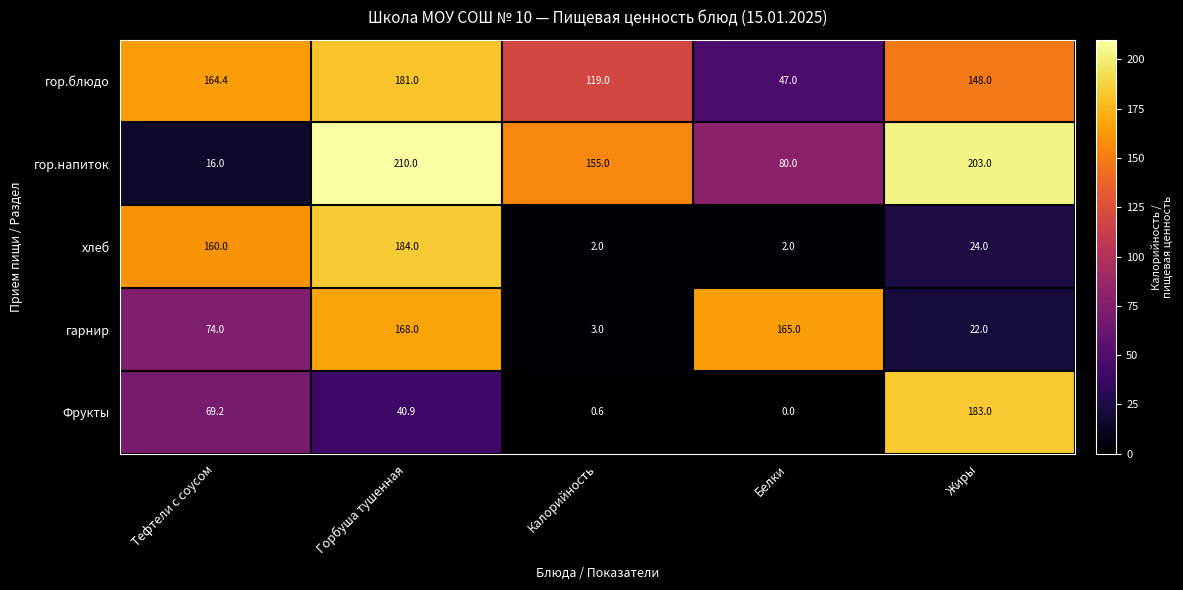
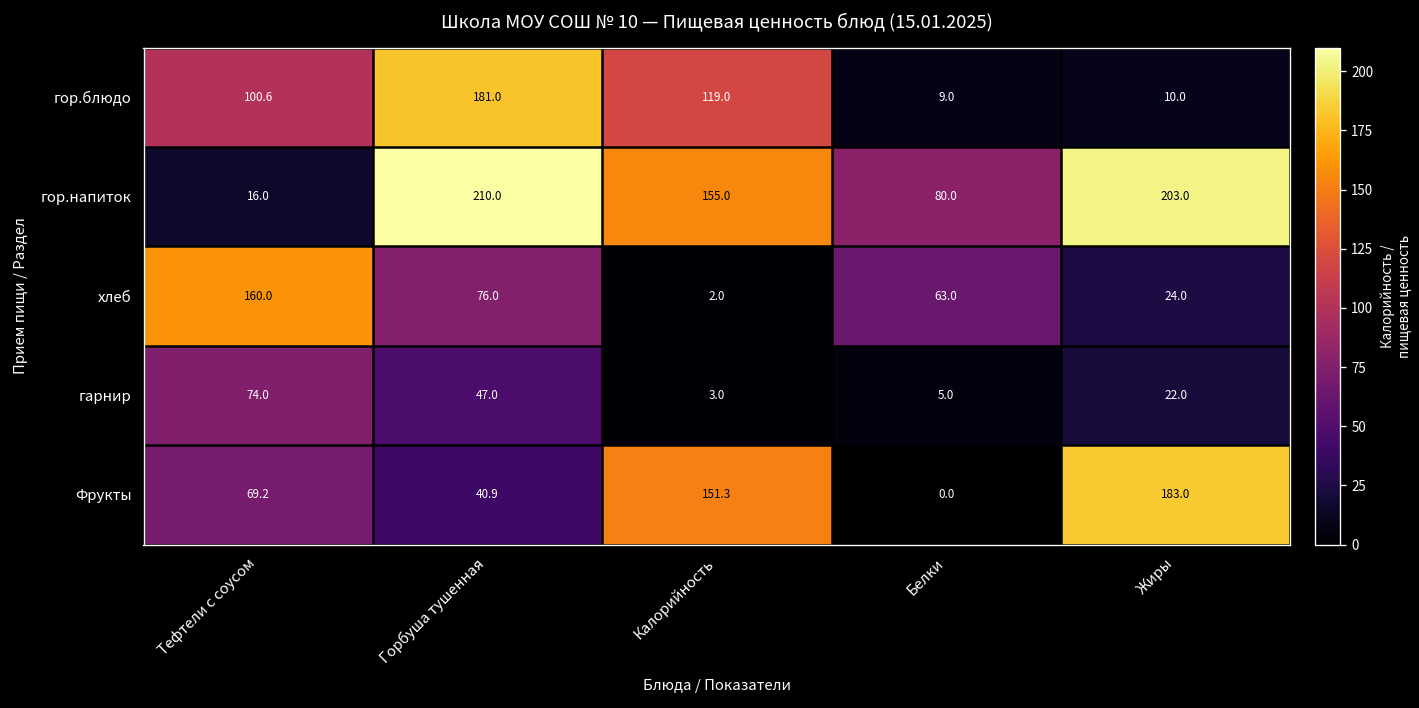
  {
    "гор.блюдо": {
-     "Тефтели с соусом": 164.4,
+     "Тефтели с соусом": 100.6,
      "Горбуша тушенная": 181.0,
      "Калорийность": 119.0,
-     "Белки": 47.0,
-     "Жиры": 148.0
+     "Белки": 9.0,
+     "Жиры": 10.0
    },
    "гор.напиток": {
      "Тефтели с соусом": 16.0,
      "Горбуша тушенная": 210.0,
      "Калорийность": 155.0,
      "Белки": 80.0,
      "Жиры": 203.0
    },
    "хлеб": {
      "Тефтели с соусом": 160.0,
-     "Горбуша тушенная": 184.0,
+     "Горбуша тушенная": 76.0,
      "Калорийность": 2.0,
-     "Белки": 2.0,
+     "Белки": 63.0,
      "Жиры": 24.0
    },
    "гарнир": {
      "Тефтели с соусом": 74.0,
-     "Горбуша тушенная": 168.0,
+     "Горбуша тушенная": 47.0,
      "Калорийность": 3.0,
-     "Белки": 165.0,
+     "Белки": 5.0,
      "Жиры": 22.0
    },
    "Фрукты": {
      "Тефтели с соусом": 69.2,
      "Горбуша тушенная": 40.9,
-     "Калорийность": 0.6,
+     "Калорийность": 151.3,
      "Белки": 0.0,
      "Жиры": 183.0
    }
  }
